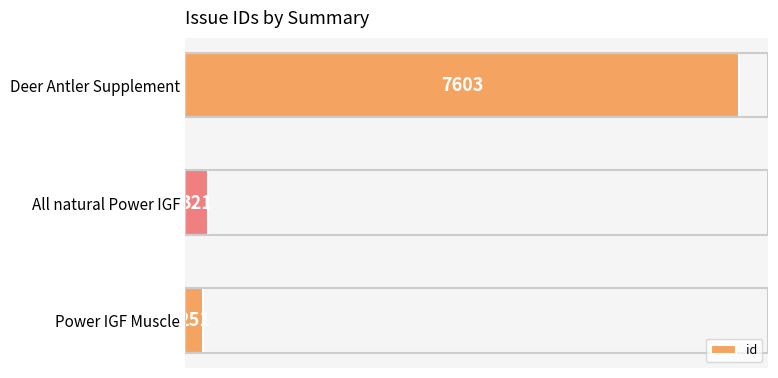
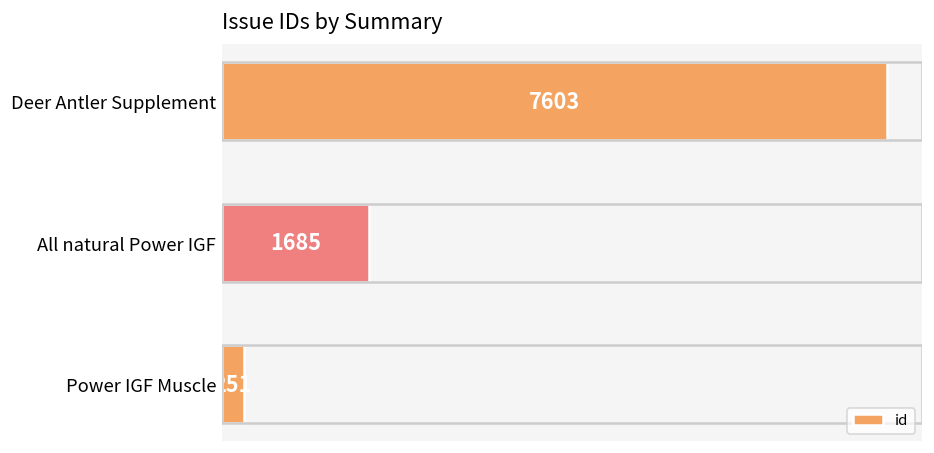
  {
    "Deer Antler Supplement": 7603,
-   "All natural Power IGF": 321
+   "All natural Power IGF": 1685
  }
